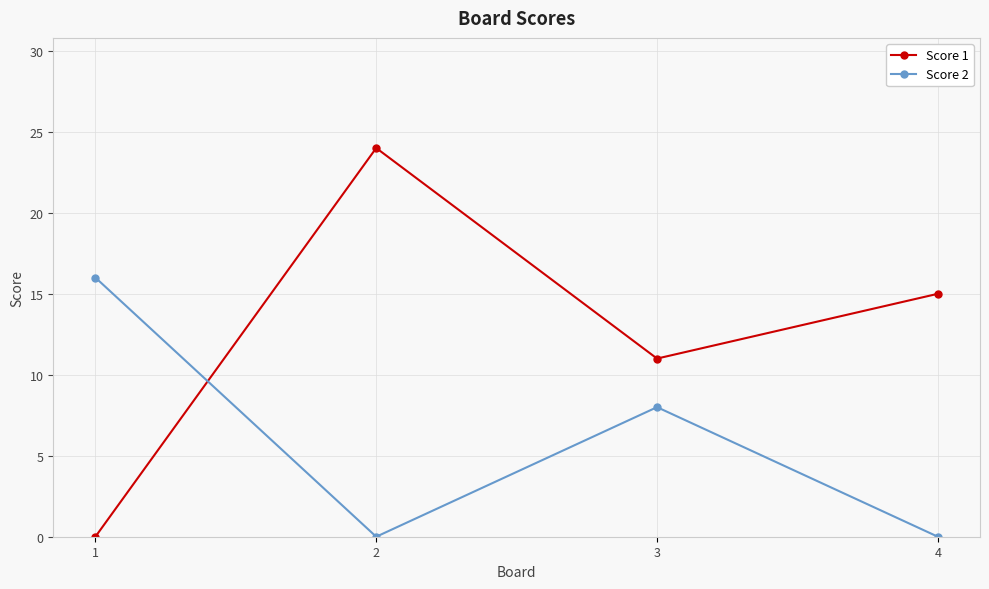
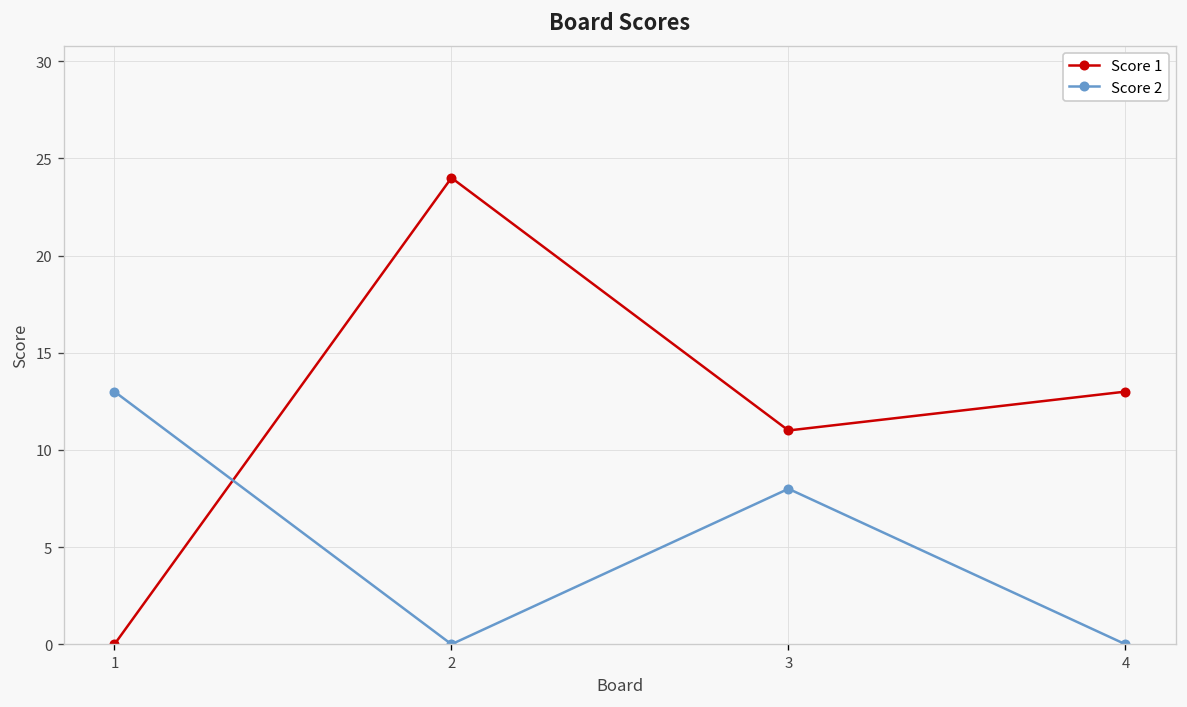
  {
    "Score 1": {
      "1": 0,
      "2": 24,
      "3": 11,
-     "4": 15
+     "4": 13
    },
    "Score 2": {
-     "1": 16,
+     "1": 13,
      "2": 0,
      "3": 8,
      "4": 0
    }
  }
